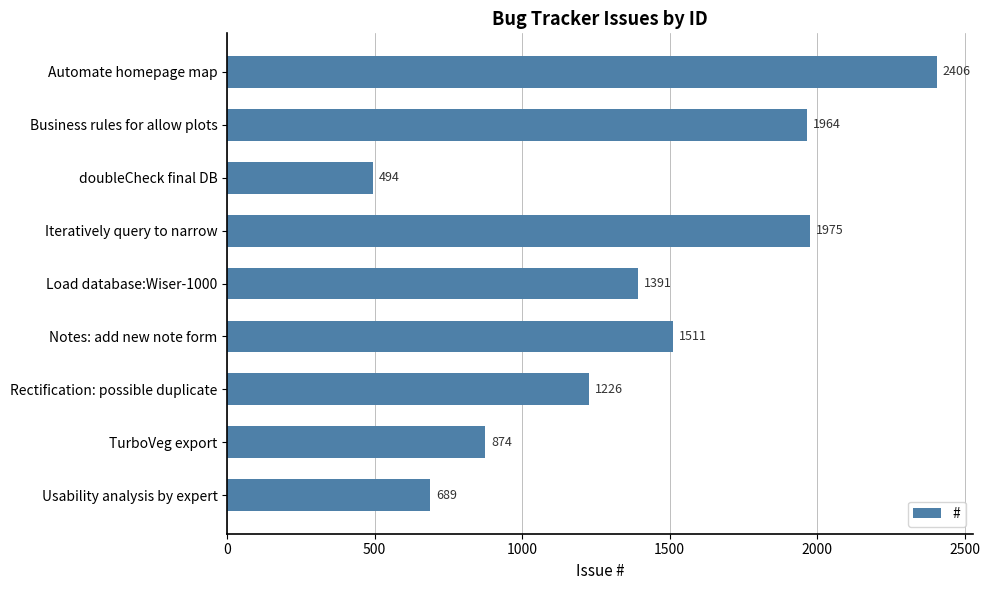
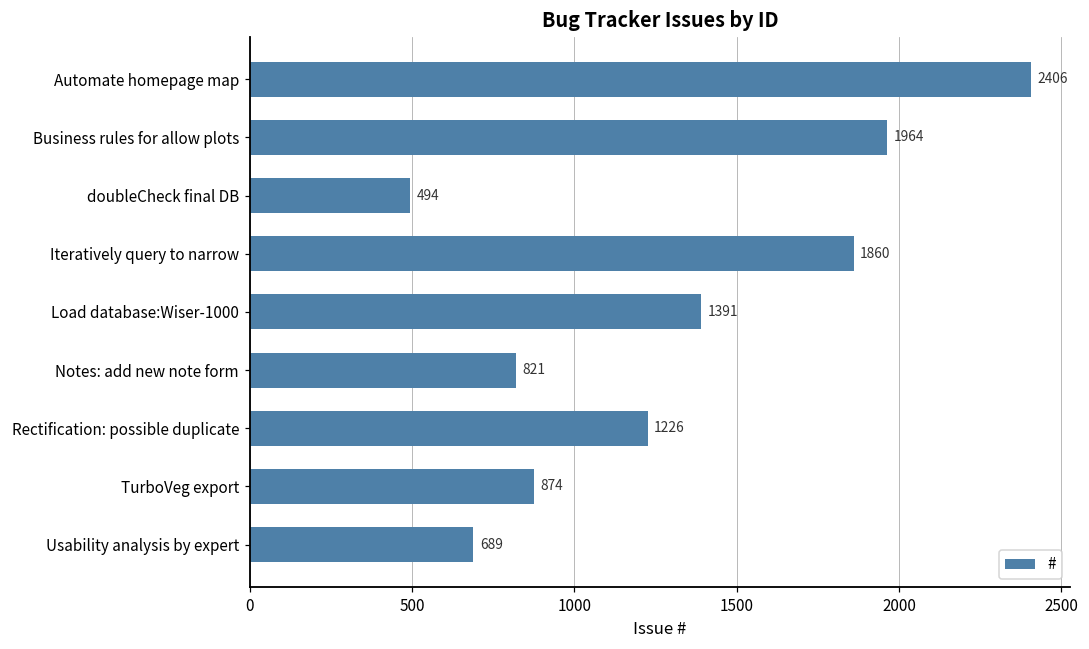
  {
    "Automate homepage map": 2406,
    "Business rules for allow plots": 1964,
    "doubleCheck final DB": 494,
-   "Iteratively query to narrow": 1975,
+   "Iteratively query to narrow": 1860,
    "Load database:Wiser-1000": 1391,
-   "Notes: add new note form": 1511,
+   "Notes: add new note form": 821,
    "Rectification: possible duplicate": 1226,
    "TurboVeg export": 874,
    "Usability analysis by expert": 689
  }
